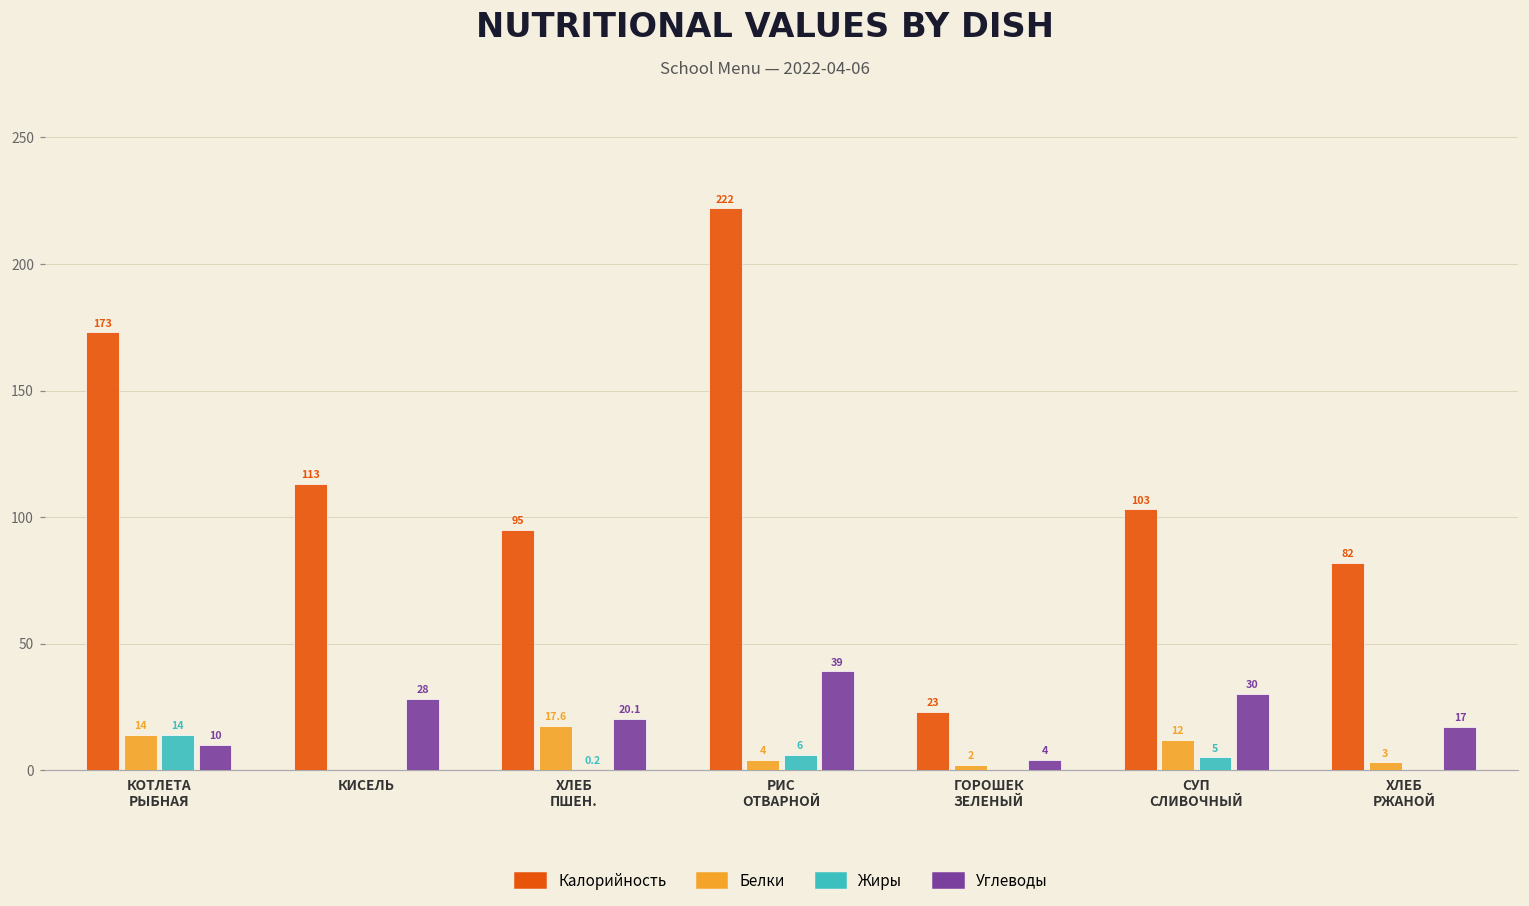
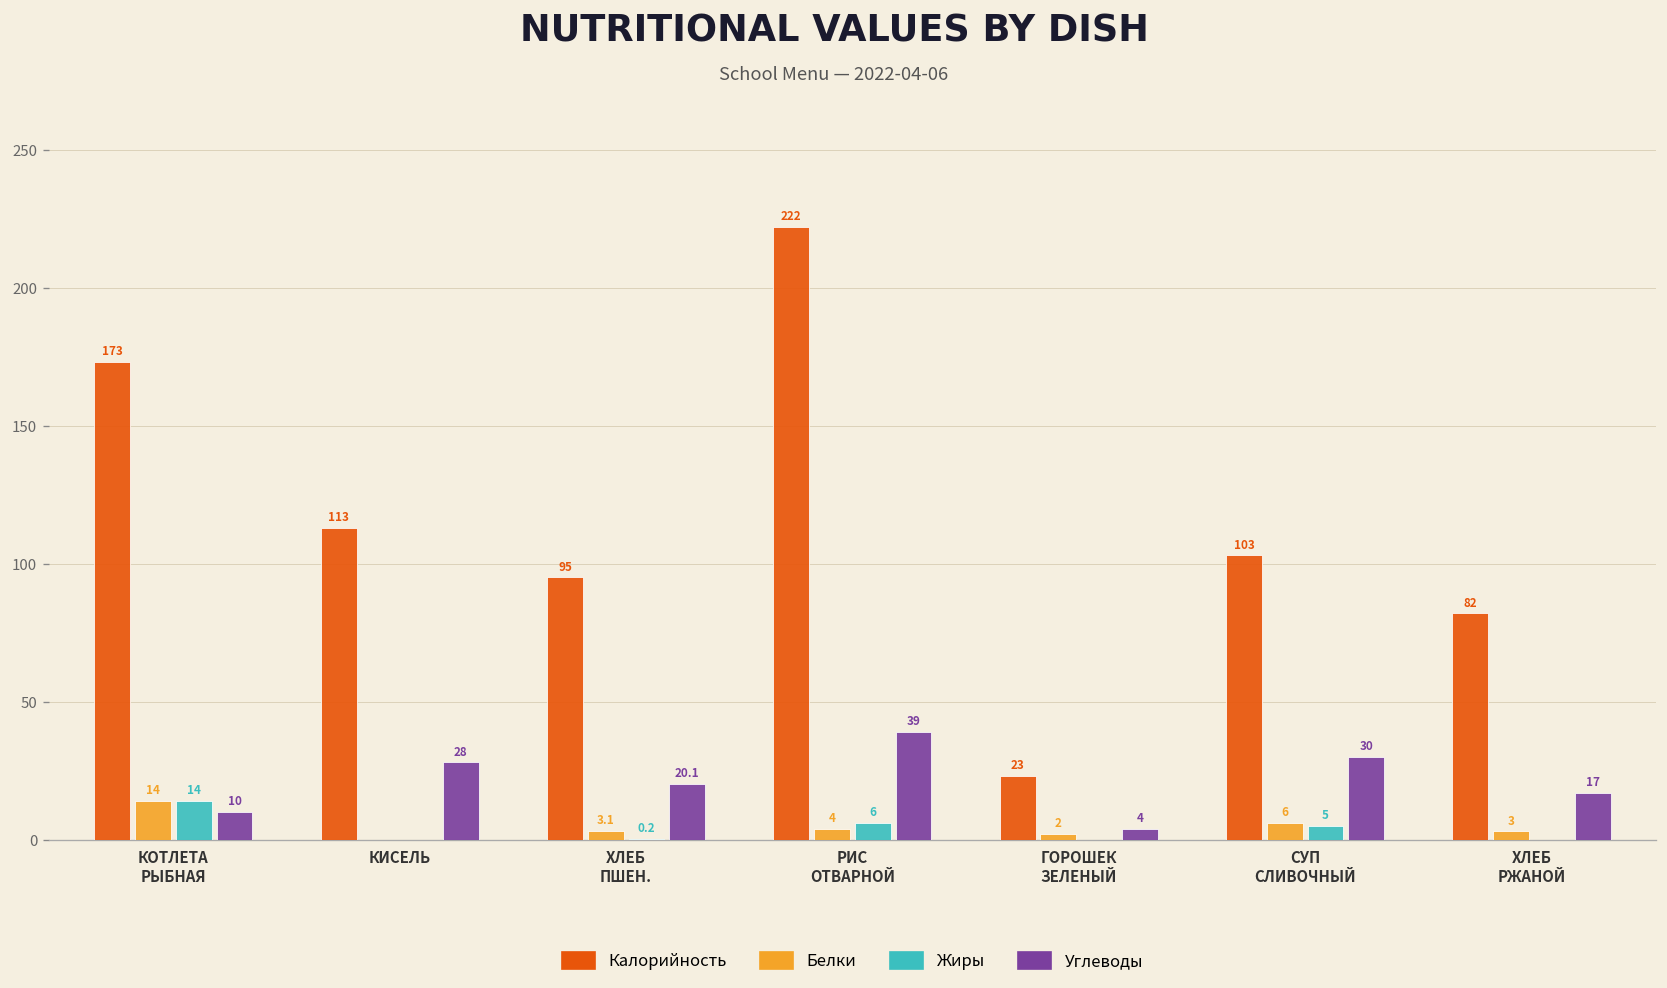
  {
    "Калорийность": {
      "КОТЛЕТА РЫБНАЯ": 173,
      "КИСЕЛЬ": 113,
      "ХЛЕБ ПШЕН.": 95,
      "РИС ОТВАРНОЙ": 222,
      "ГОРОШЕК ЗЕЛЕНЫЙ": 23,
      "СУП СЛИВОЧНЫЙ": 103,
      "ХЛЕБ РЖАНОЙ": 82
    },
    "Белки": {
      "КОТЛЕТА РЫБНАЯ": 14,
-     "ХЛЕБ ПШЕН.": 17.6,
+     "ХЛЕБ ПШЕН.": 3.1,
      "РИС ОТВАРНОЙ": 4,
      "ГОРОШЕК ЗЕЛЕНЫЙ": 2,
-     "СУП СЛИВОЧНЫЙ": 12,
+     "СУП СЛИВОЧНЫЙ": 6,
      "ХЛЕБ РЖАНОЙ": 3
    },
    "Жиры": {
      "КОТЛЕТА РЫБНАЯ": 14,
      "ХЛЕБ ПШЕН.": 0.2,
      "РИС ОТВАРНОЙ": 6,
      "СУП СЛИВОЧНЫЙ": 5
    },
    "Углеводы": {
      "КОТЛЕТА РЫБНАЯ": 10,
      "КИСЕЛЬ": 28,
      "ХЛЕБ ПШЕН.": 20.1,
      "РИС ОТВАРНОЙ": 39,
      "ГОРОШЕК ЗЕЛЕНЫЙ": 4,
      "СУП СЛИВОЧНЫЙ": 30,
      "ХЛЕБ РЖАНОЙ": 17
    }
  }
